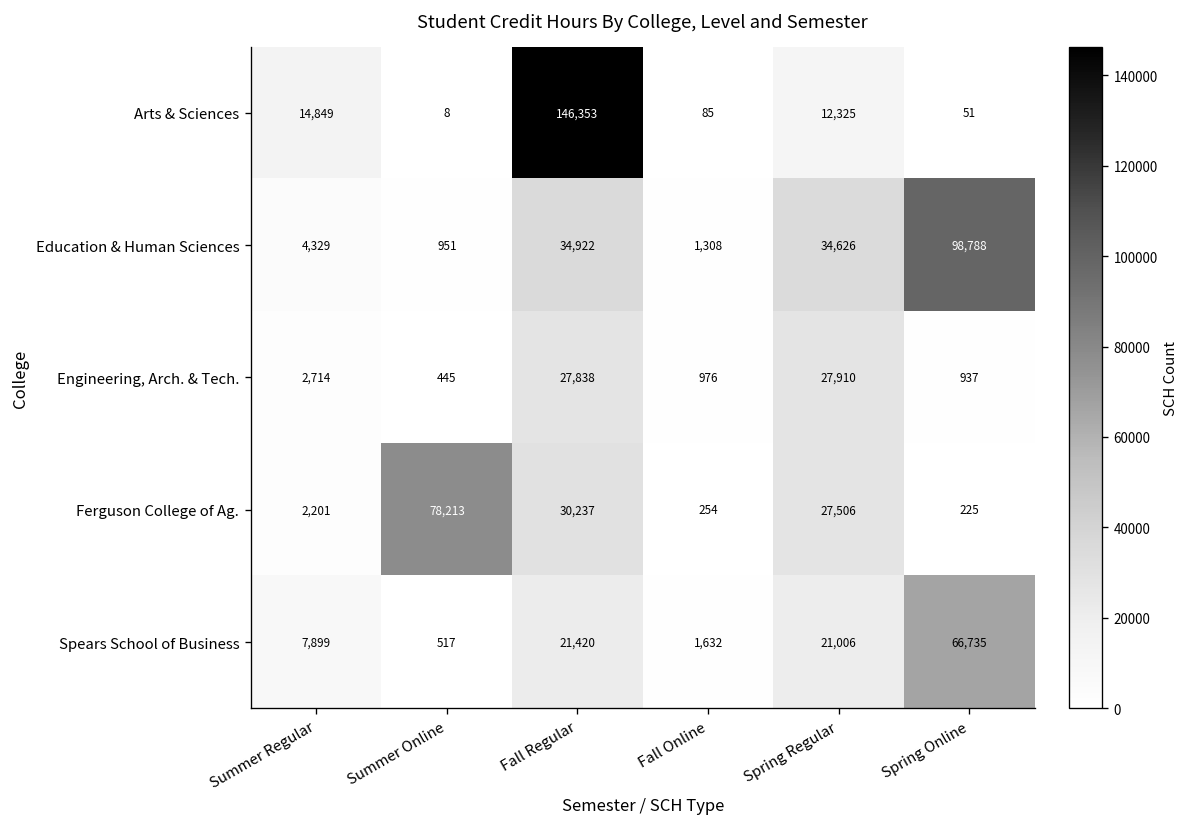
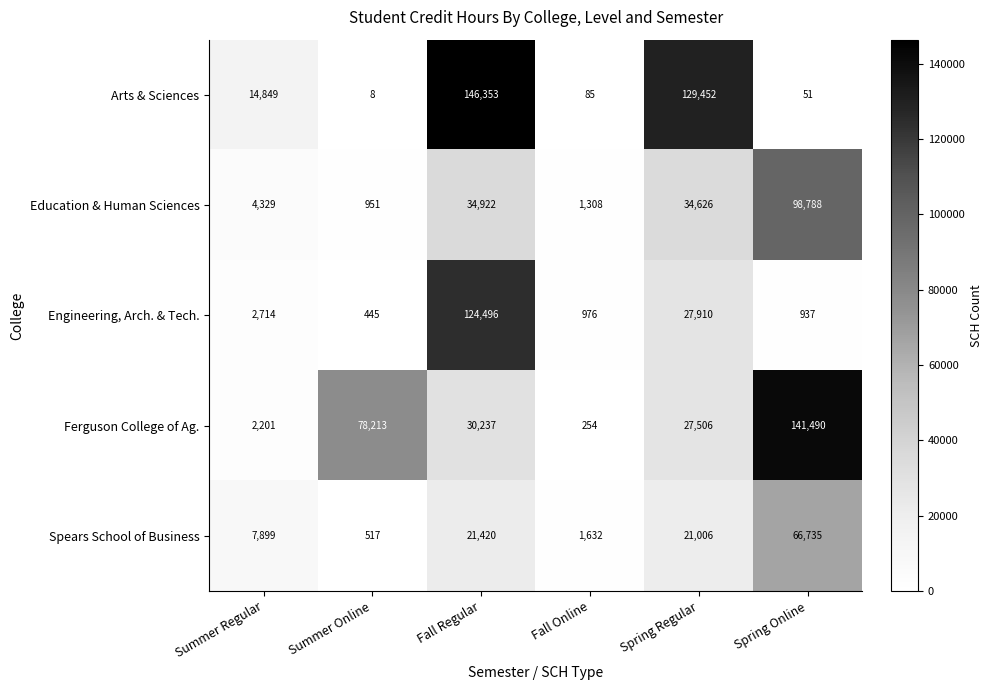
  {
    "Arts & Sciences": {
      "Summer Regular": "14,849",
      "Summer Online": "8",
      "Fall Regular": "146,353",
      "Fall Online": "85",
-     "Spring Regular": "12,325",
+     "Spring Regular": "129,452",
      "Spring Online": "51"
    },
    "Education & Human Sciences": {
      "Summer Regular": "4,329",
      "Summer Online": "951",
      "Fall Regular": "34,922",
      "Fall Online": "1,308",
      "Spring Regular": "34,626",
      "Spring Online": "98,788"
    },
    "Engineering, Arch. & Tech.": {
      "Summer Regular": "2,714",
      "Summer Online": "445",
-     "Fall Regular": "27,838",
+     "Fall Regular": "124,496",
      "Fall Online": "976",
      "Spring Regular": "27,910",
      "Spring Online": "937"
    },
    "Ferguson College of Ag.": {
      "Summer Regular": "2,201",
      "Summer Online": "78,213",
      "Fall Regular": "30,237",
      "Fall Online": "254",
      "Spring Regular": "27,506",
-     "Spring Online": "225"
+     "Spring Online": "141,490"
    },
    "Spears School of Business": {
      "Summer Regular": "7,899",
      "Summer Online": "517",
      "Fall Regular": "21,420",
      "Fall Online": "1,632",
      "Spring Regular": "21,006",
      "Spring Online": "66,735"
    }
  }
